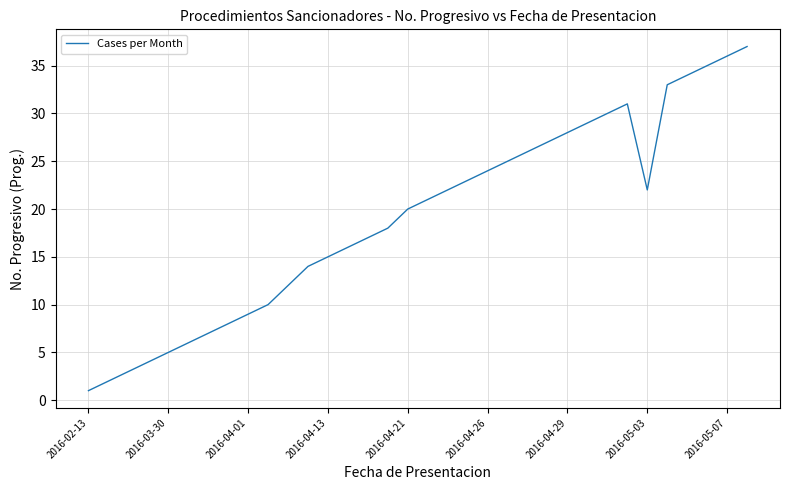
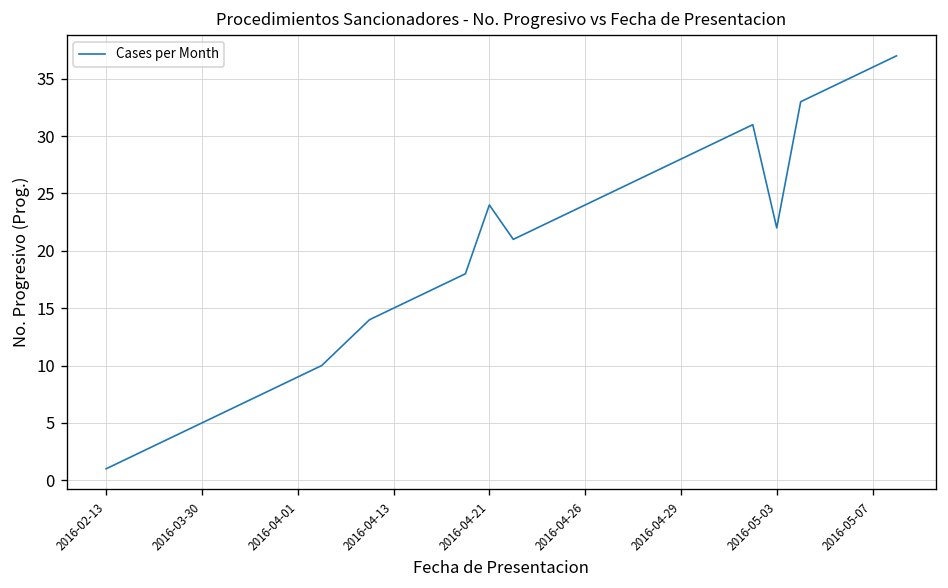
  {
    "2016-02-13": 1,
-   "2016-04-21": 20,
+   "2016-04-21": 24,
    "2016-05-03": 22
  }
